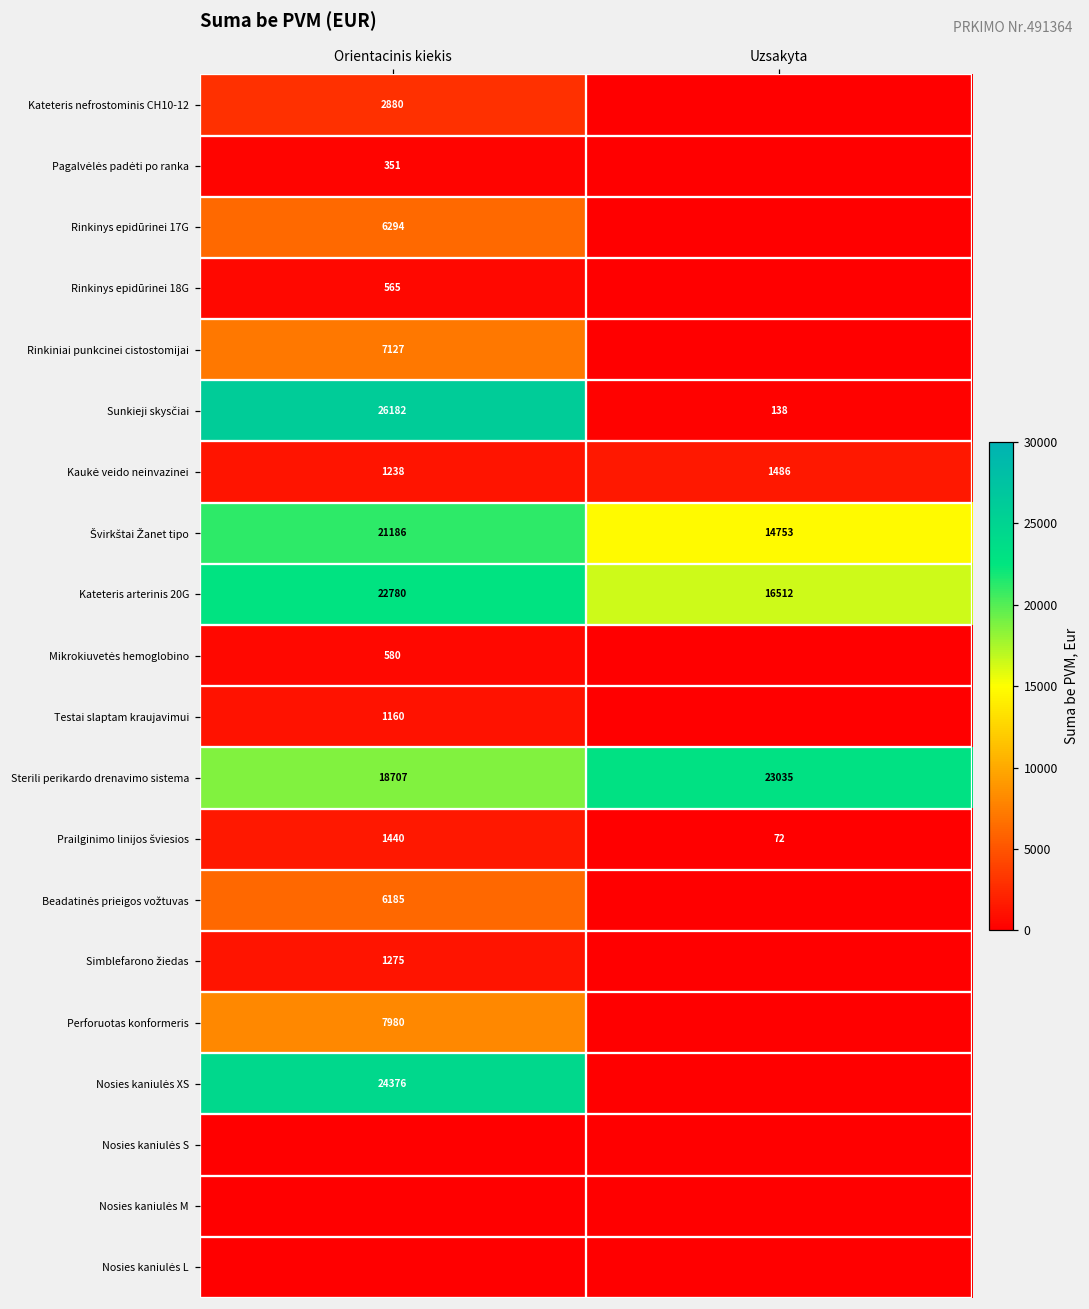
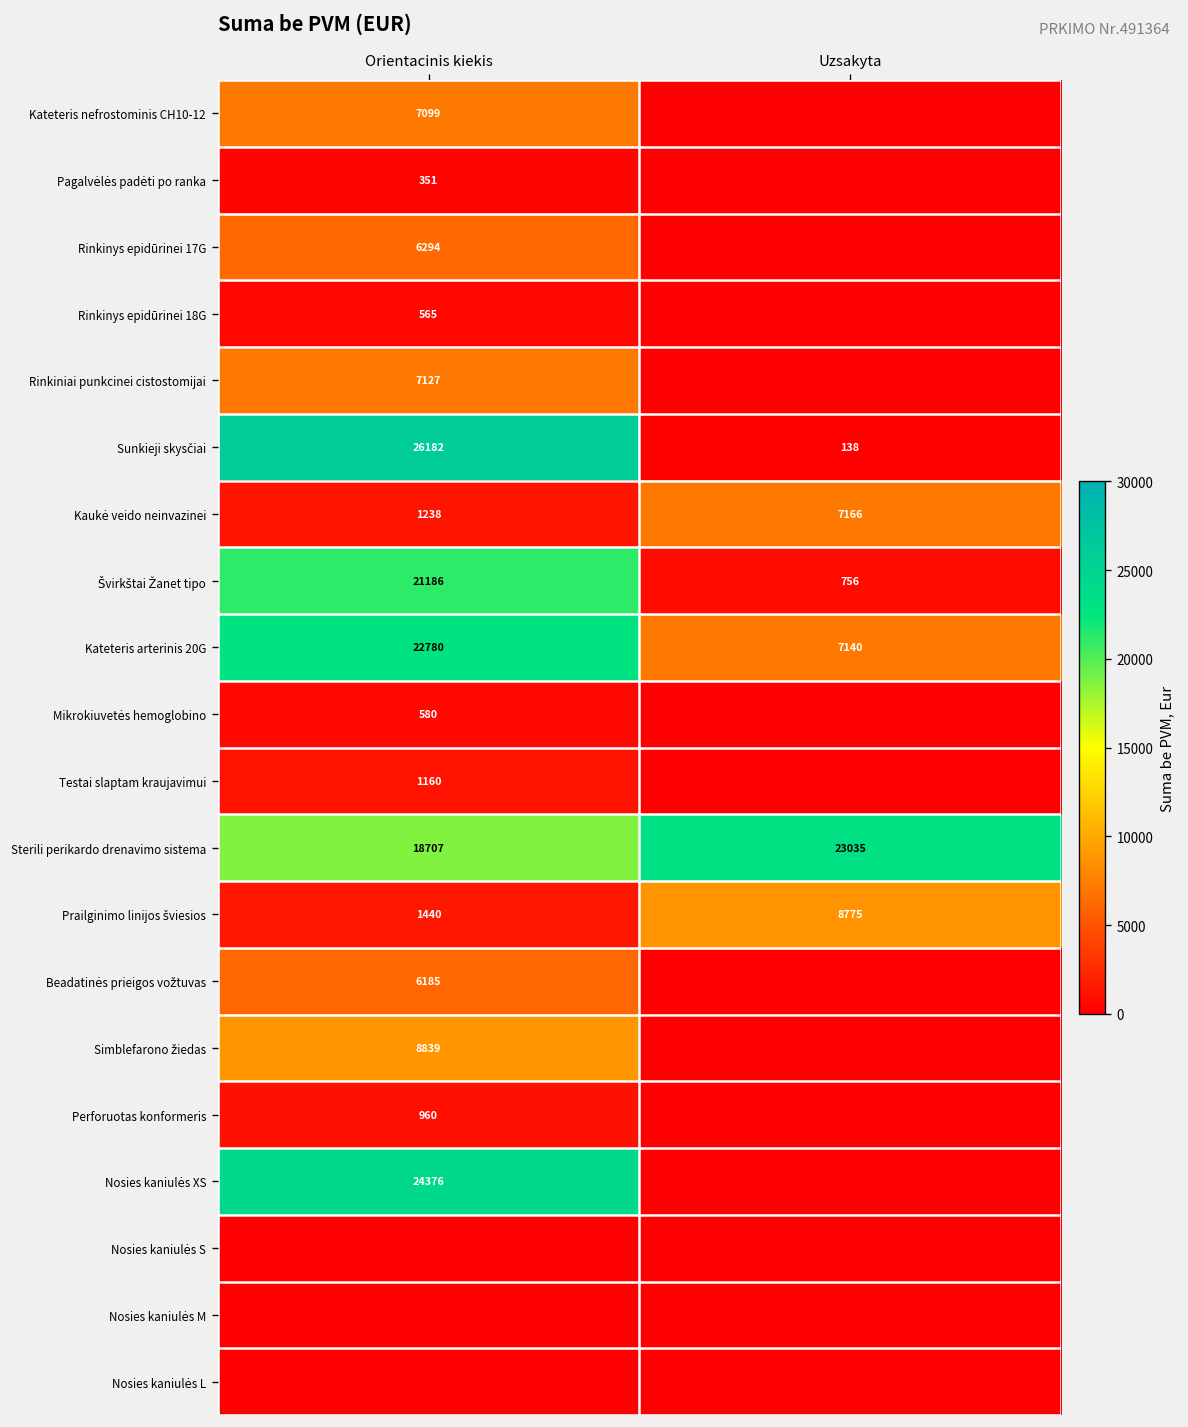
  {
    "Kateteris nefrostominis CH10-12": {
-     "Orientacinis kiekis": 2880
+     "Orientacinis kiekis": 7099
    },
    "Pagalvėlės padėti po ranka": {
      "Orientacinis kiekis": 351
    },
    "Rinkinys epidūrinei 17G": {
      "Orientacinis kiekis": 6294
    },
    "Rinkinys epidūrinei 18G": {
      "Orientacinis kiekis": 565
    },
    "Rinkiniai punkcinei cistostomijai": {
      "Orientacinis kiekis": 7127
    },
    "Sunkieji skysčiai": {
      "Orientacinis kiekis": 26182,
      "Uzsakyta": 138
    },
    "Kaukė veido neinvazinei": {
      "Orientacinis kiekis": 1238,
-     "Uzsakyta": 1486
+     "Uzsakyta": 7166
    },
    "Švirkštai Žanet tipo": {
      "Orientacinis kiekis": 21186,
-     "Uzsakyta": 14753
+     "Uzsakyta": 756
    },
    "Kateteris arterinis 20G": {
      "Orientacinis kiekis": 22780,
-     "Uzsakyta": 16512
+     "Uzsakyta": 7140
    },
    "Mikrokiuvetės hemoglobino": {
      "Orientacinis kiekis": 580
    },
    "Testai slaptam kraujavimui": {
      "Orientacinis kiekis": 1160
    },
    "Sterili perikardo drenavimo sistema": {
      "Orientacinis kiekis": 18707,
      "Uzsakyta": 23035
    },
    "Prailginimo linijos šviesios": {
      "Orientacinis kiekis": 1440,
-     "Uzsakyta": 72
+     "Uzsakyta": 8775
    },
    "Beadatinės prieigos vožtuvas": {
      "Orientacinis kiekis": 6185
    },
    "Simblefarono žiedas": {
-     "Orientacinis kiekis": 1275
+     "Orientacinis kiekis": 8839
    },
    "Perforuotas konformeris": {
-     "Orientacinis kiekis": 7980
+     "Orientacinis kiekis": 960
    },
    "Nosies kaniulės XS": {
      "Orientacinis kiekis": 24376
    }
  }
